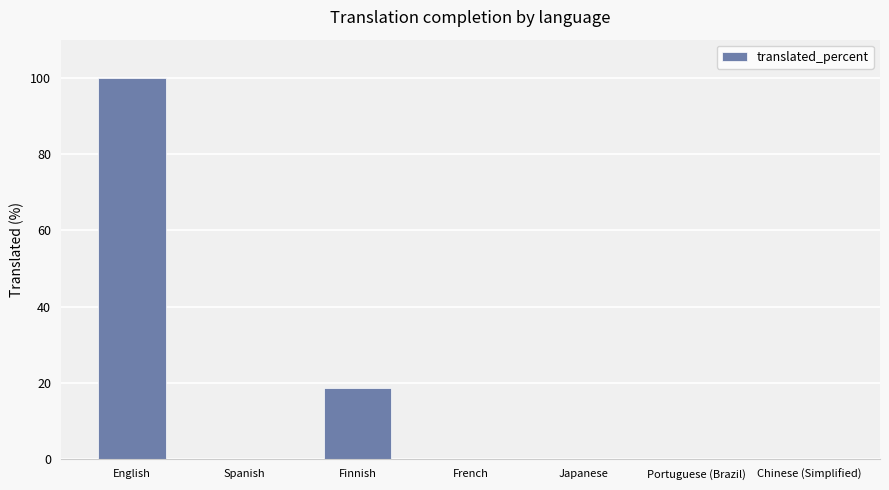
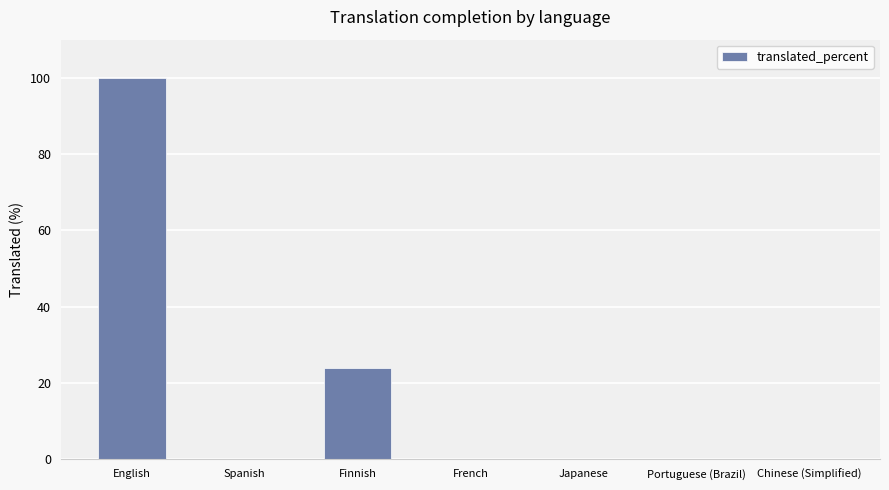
  {
    "English": 100,
    "Spanish": 0,
-   "Finnish": 19,
+   "Finnish": 24,
    "French": 0,
    "Japanese": 0,
    "Portuguese (Brazil)": 0,
    "Chinese (Simplified)": 0
  }
